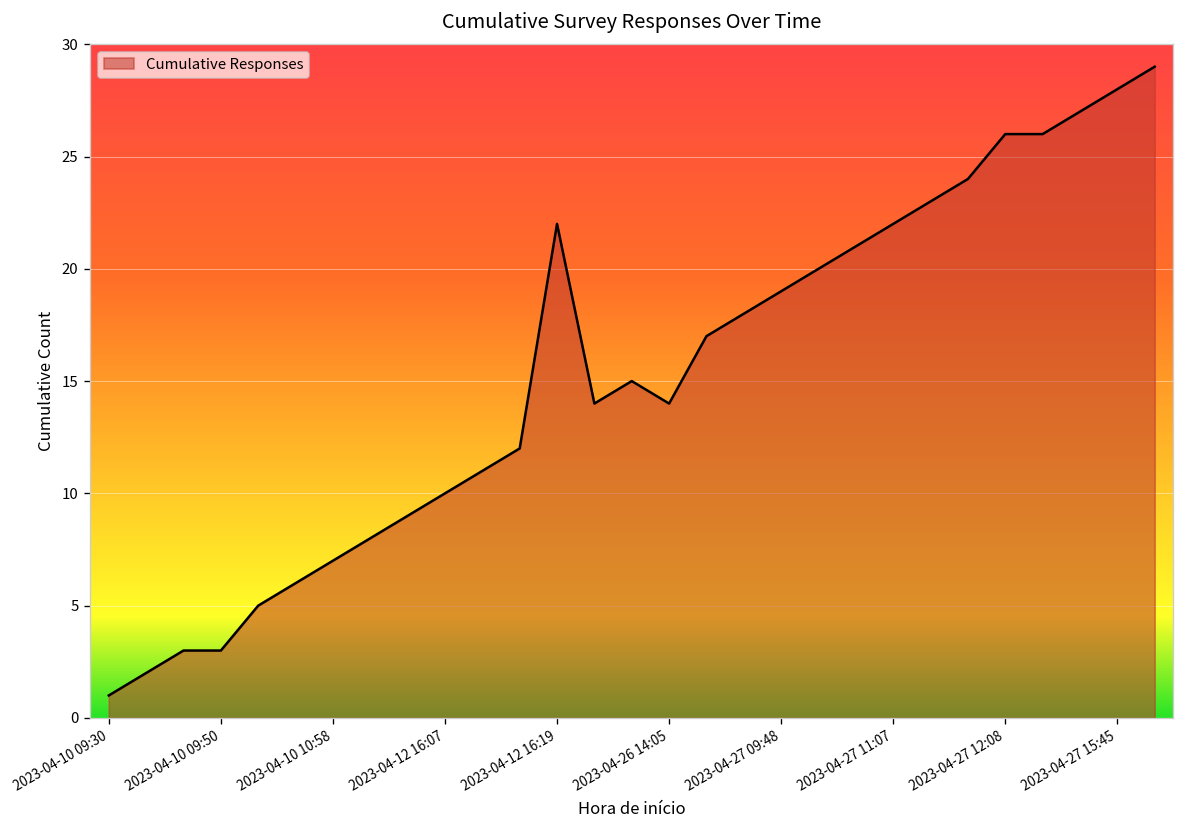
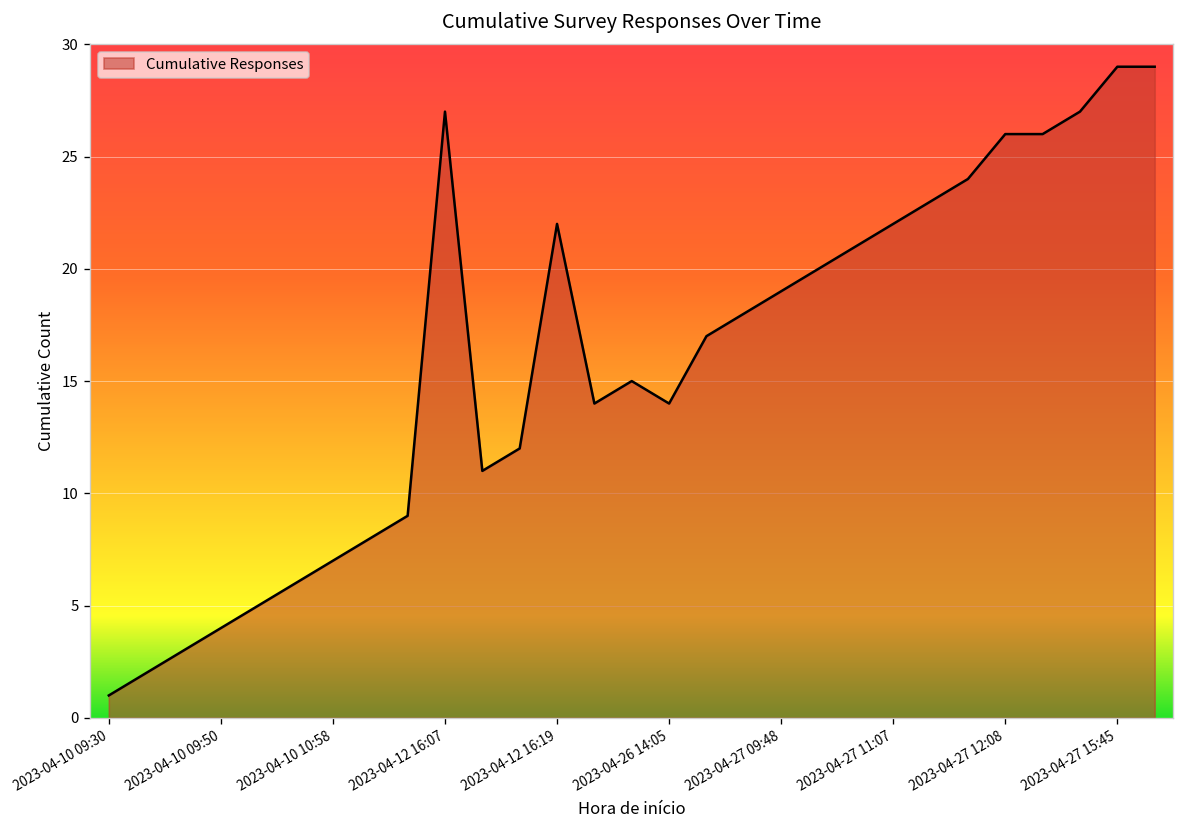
  {
    "2023-04-10 09:30": 1,
-   "2023-04-10 09:50": 3,
+   "2023-04-10 09:50": 4,
    "2023-04-10 10:58": 7,
-   "2023-04-12 16:07": 10,
+   "2023-04-12 16:07": 27,
    "2023-04-12 16:19": 22,
    "2023-04-26 14:05": 14,
    "2023-04-27 11:07": 22,
    "2023-04-27 12:08": 26,
-   "2023-04-27 15:45": 28
+   "2023-04-27 15:45": 29
  }
